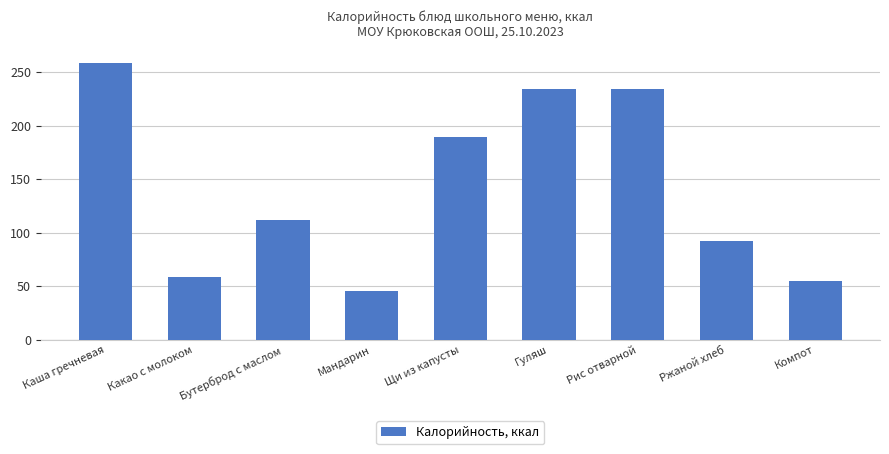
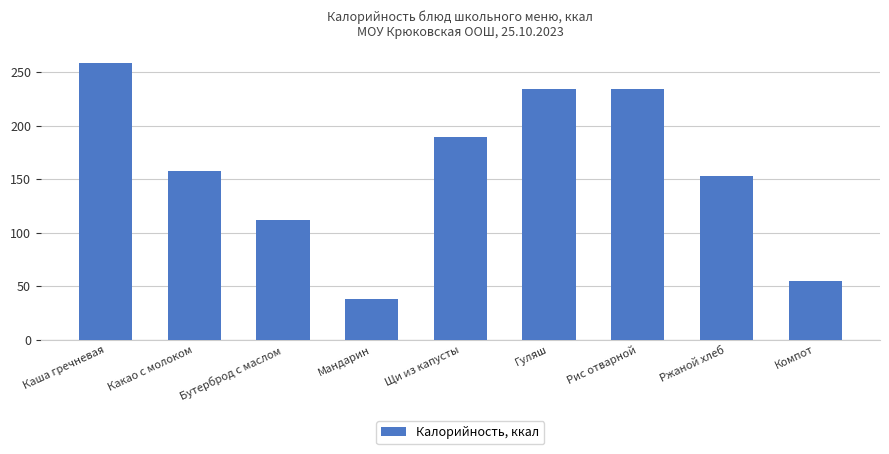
  {
    "Каша гречневая": 258,
-   "Какао с молоком": 59,
+   "Какао с молоком": 158,
    "Бутерброд с маслом": 112,
-   "Мандарин": 46,
+   "Мандарин": 38,
    "Щи из капусты": 189,
    "Гуляш": 234,
    "Рис отварной": 234,
-   "Ржаной хлеб": 92,
+   "Ржаной хлеб": 153,
    "Компот": 55
  }
